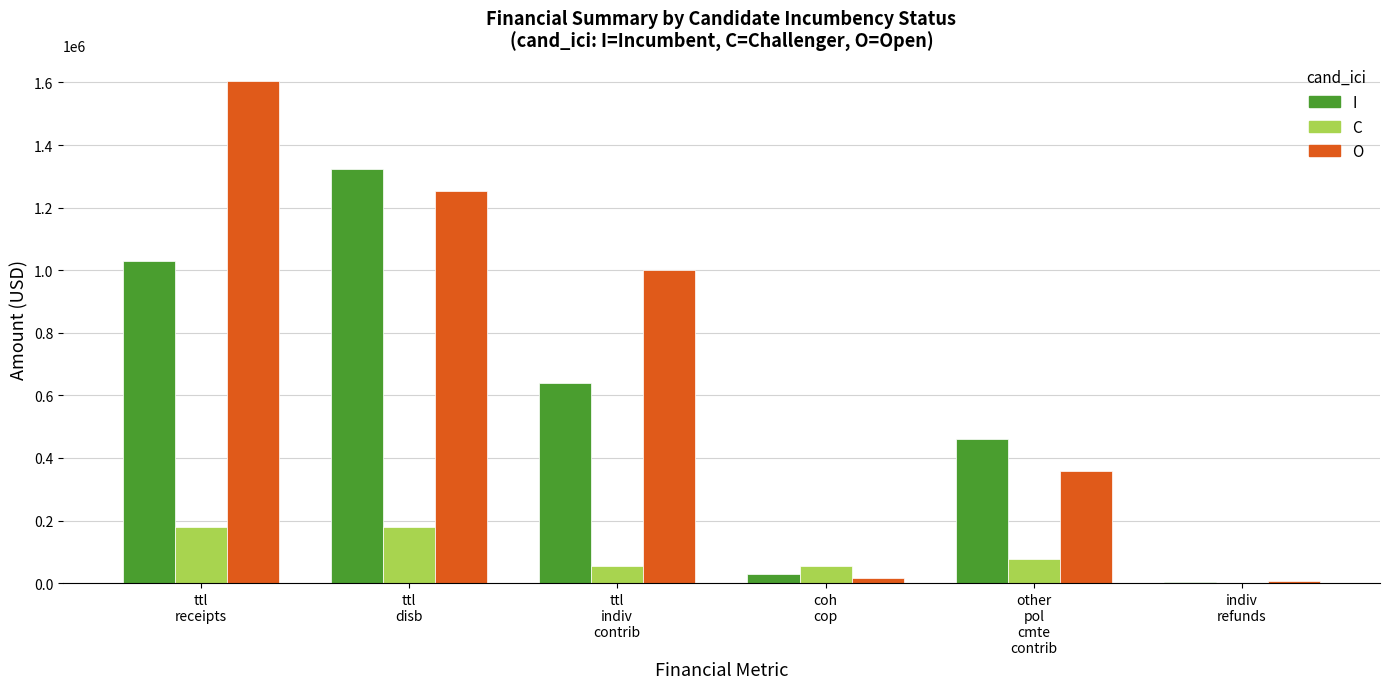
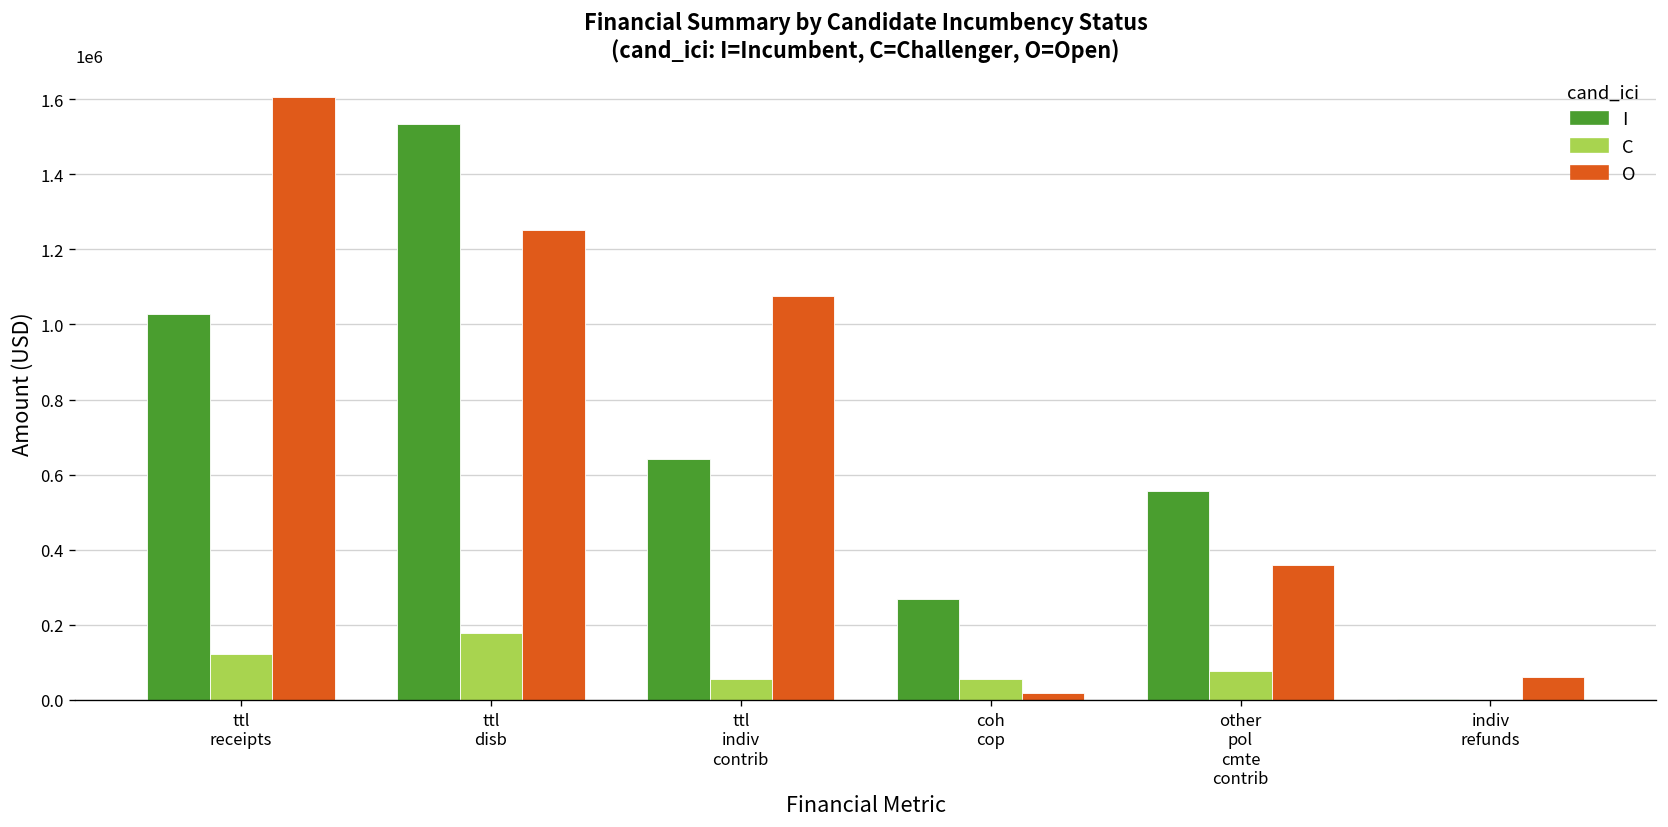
  {
    "I": {
      "ttl receipts": 1030000,
-     "ttl disb": 1320000,
+     "ttl disb": 1530000,
      "ttl indiv contrib": 640000,
-     "coh cop": 30000,
-     "other pol cmte contrib": 460000
+     "coh cop": 270000,
+     "other pol cmte contrib": 560000
    },
    "C": {
-     "ttl receipts": 180000,
+     "ttl receipts": 120000,
      "ttl disb": 180000,
      "ttl indiv contrib": 50000,
      "coh cop": 60000,
      "other pol cmte contrib": 80000,
      "indiv refunds": 0
    },
    "O": {
      "ttl receipts": 1610000,
      "ttl disb": 1250000,
-     "ttl indiv contrib": 1000000,
+     "ttl indiv contrib": 1080000,
      "coh cop": 20000,
      "other pol cmte contrib": 360000,
-     "indiv refunds": 10000
+     "indiv refunds": 60000
    }
  }
